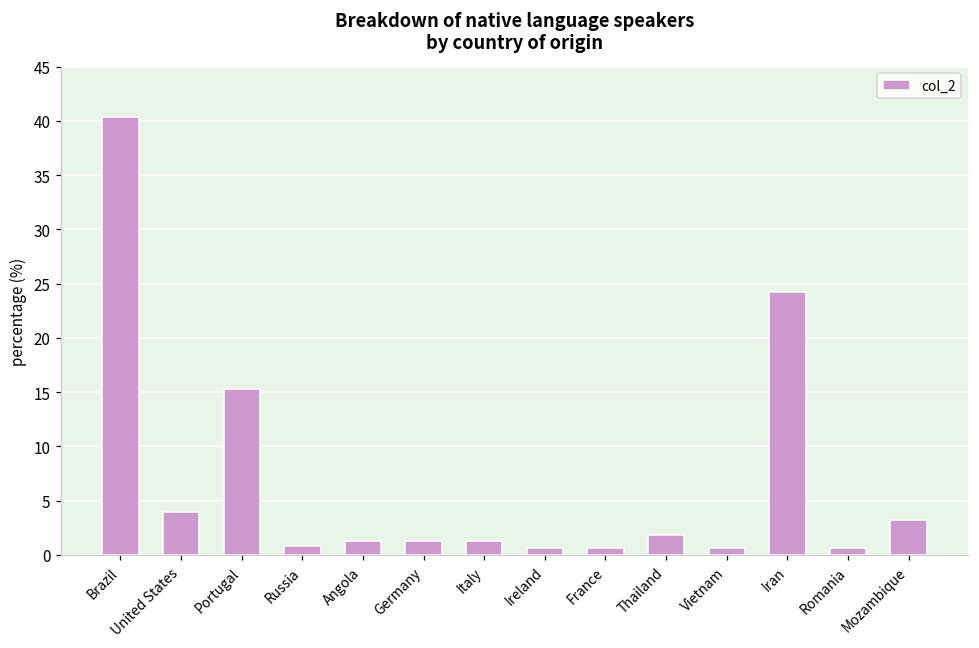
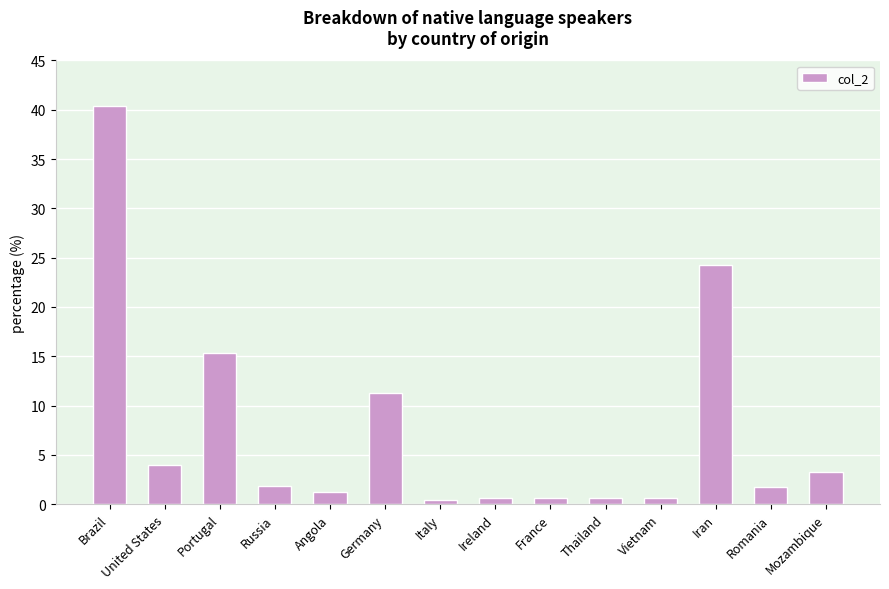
  {
    "Brazil": 40,
    "United States": 4,
    "Portugal": 15,
-   "Russia": 1,
+   "Russia": 2,
    "Angola": 1,
-   "Germany": 1,
-   "Italy": 1,
+   "Germany": 11,
+   "Italy": 0,
    "Ireland": 1,
    "France": 1,
-   "Thailand": 2,
+   "Thailand": 1,
    "Vietnam": 1,
    "Iran": 24,
-   "Romania": 1,
+   "Romania": 2,
    "Mozambique": 3
  }
